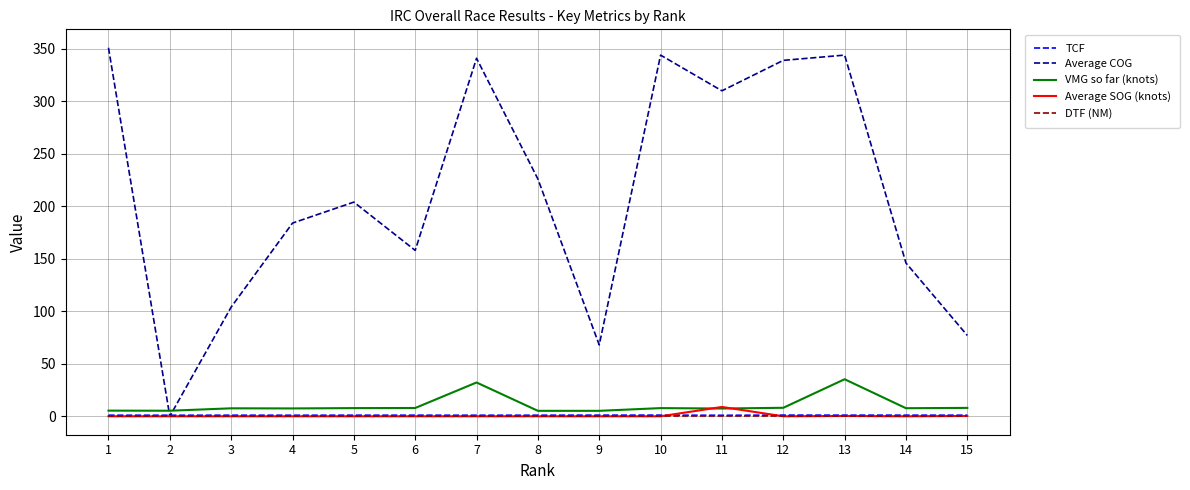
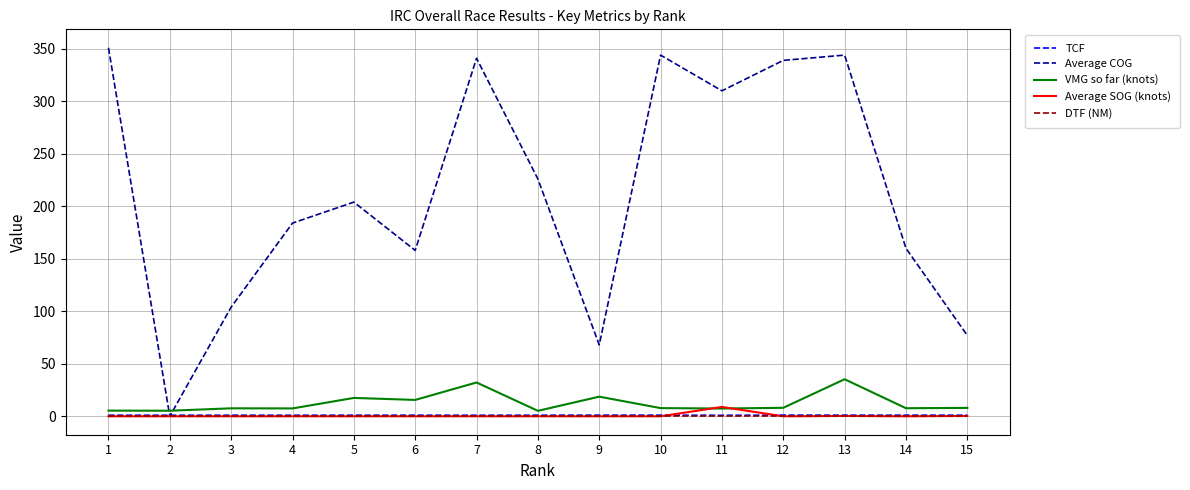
  {
    "Average COG": {
      "1": 351,
      "3": 104,
      "4": 184,
      "5": 204,
      "6": 158,
      "7": 341,
      "8": 226,
      "9": 68,
      "10": 344,
      "11": 310,
      "12": 339,
      "13": 344,
-     "14": 146,
+     "14": 160,
      "15": 77
    },
    "VMG so far (knots)": {
      "1": 5,
      "2": 5,
      "3": 8,
      "4": 8,
-     "5": 8,
-     "6": 8,
+     "5": 18,
+     "6": 16,
      "7": 32,
      "8": 5,
-     "9": 5,
+     "9": 19,
      "10": 8,
      "12": 8,
      "13": 35,
      "14": 8,
      "15": 8
    }
  }
